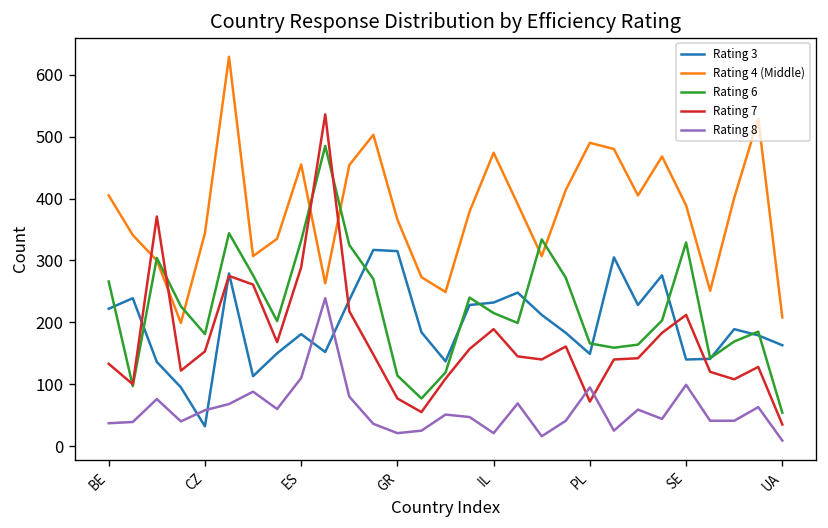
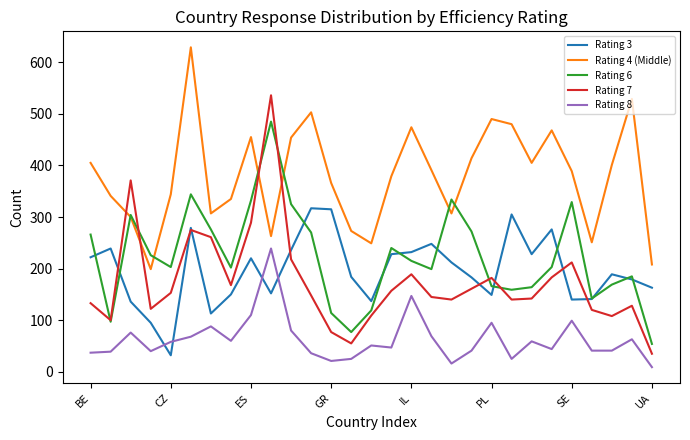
  {
    "Rating 3": {
      "BE": 220,
      "CZ": 30,
-     "ES": 180,
+     "ES": 220,
      "GR": 320,
      "IL": 230,
      "PL": 150,
      "SE": 140,
      "UA": 160
    },
    "Rating 4 (Middle)": {
      "BE": 410,
      "CZ": 340,
      "ES": 460,
      "GR": 370,
      "IL": 470,
      "PL": 490,
      "SE": 390,
      "UA": 210
    },
    "Rating 6": {
      "BE": 270,
-     "CZ": 180,
+     "CZ": 200,
      "ES": 330,
      "GR": 110,
      "IL": 220,
      "PL": 170,
      "SE": 330,
      "UA": 50
    },
    "Rating 7": {
      "BE": 130,
      "CZ": 150,
      "ES": 290,
      "GR": 80,
      "IL": 190,
-     "PL": 70,
+     "PL": 180,
      "SE": 210,
      "UA": 40
    },
    "Rating 8": {
      "BE": 40,
      "CZ": 60,
      "ES": 110,
      "GR": 20,
-     "IL": 20,
+     "IL": 150,
      "PL": 100,
      "SE": 100,
      "UA": 10
    }
  }
